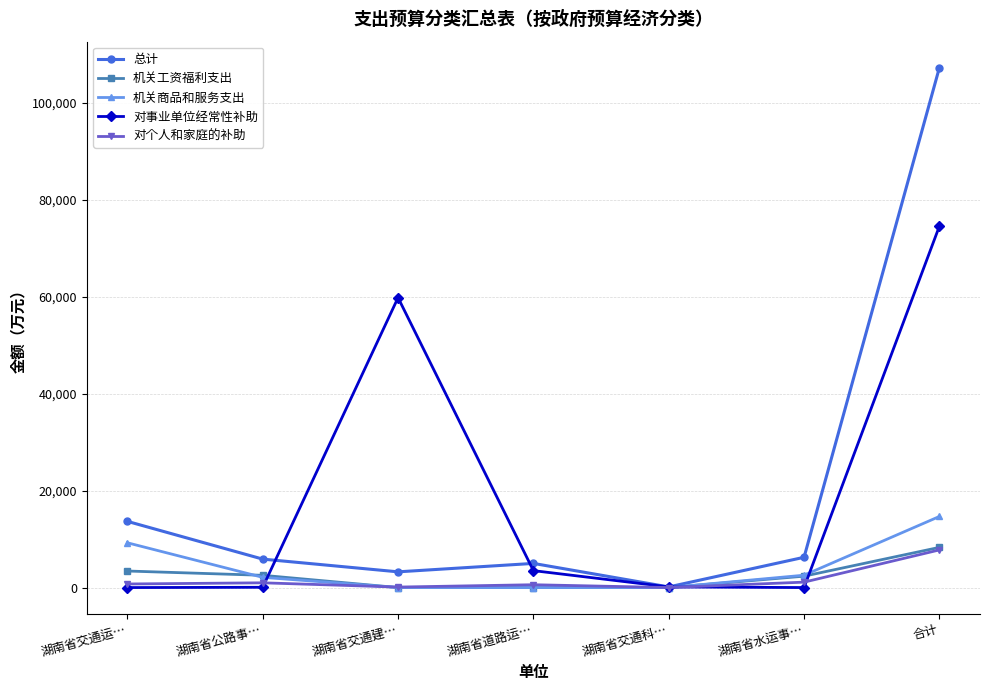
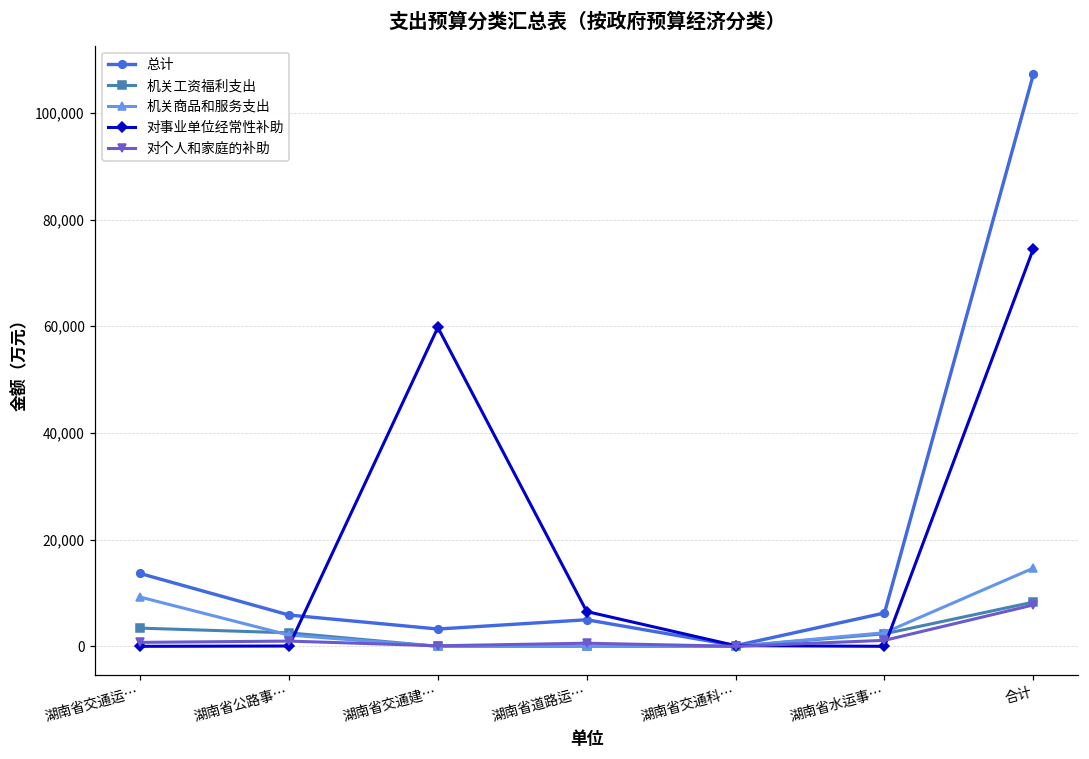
  {
    "对事业单位经常性补助": {
      "湖南省交通运…": "0",
      "湖南省公路事…": "0",
      "湖南省交通建…": "60,000",
-     "湖南省道路运…": "3,000",
+     "湖南省道路运…": "7,000",
      "湖南省水运事…": "0",
      "合计": "75,000"
    }
  }
